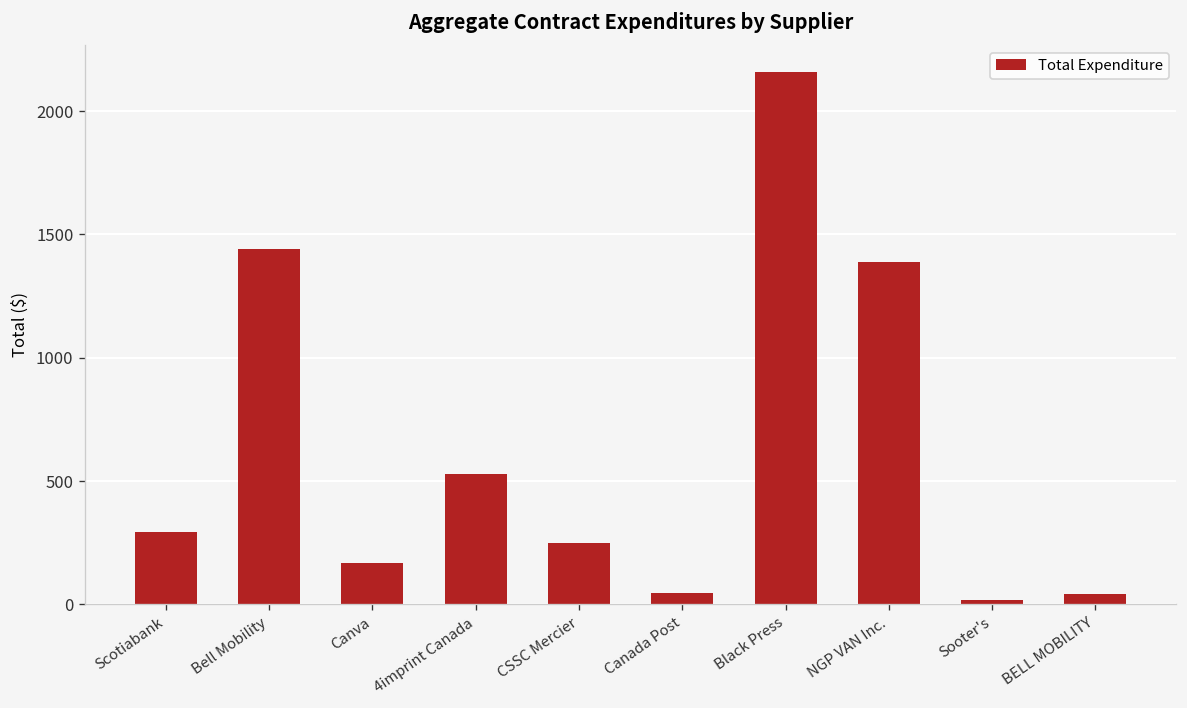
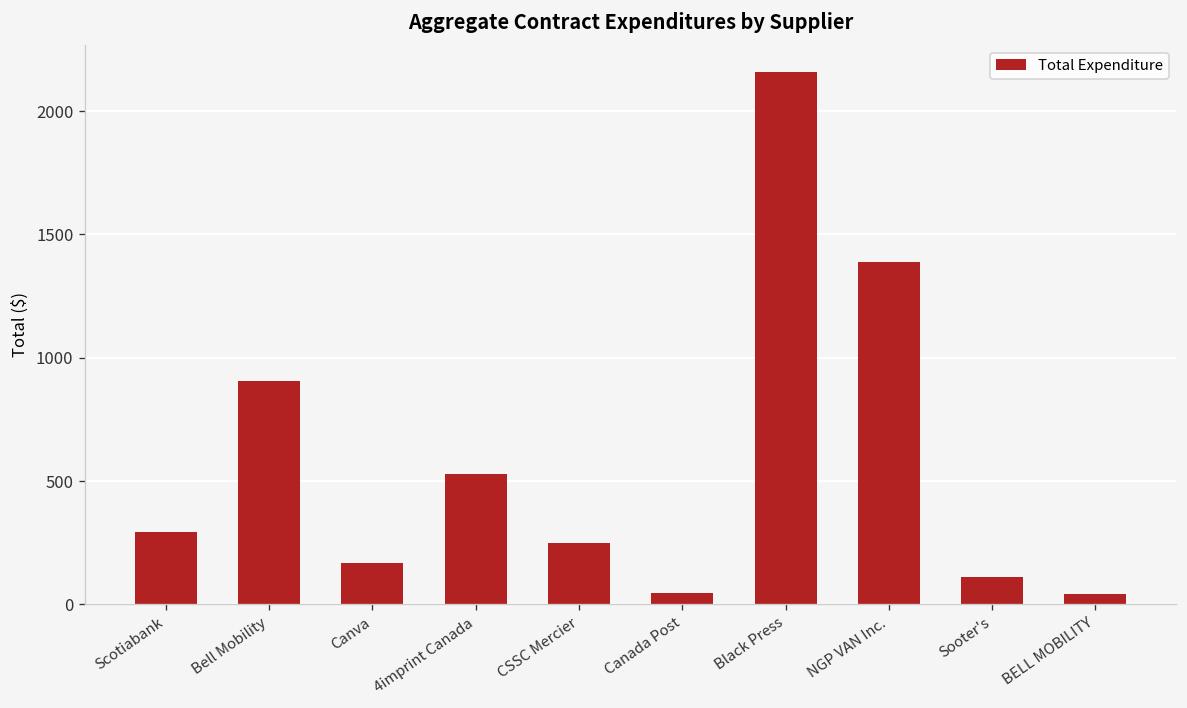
  {
    "Scotiabank": 290,
-   "Bell Mobility": 1440,
+   "Bell Mobility": 900,
    "Canva": 170,
    "4imprint Canada": 530,
    "CSSC Mercier": 250,
    "Canada Post": 50,
    "Black Press": 2160,
    "NGP VAN Inc.": 1390,
-   "Sooter's": 20,
+   "Sooter's": 110,
    "BELL MOBILITY": 40
  }
